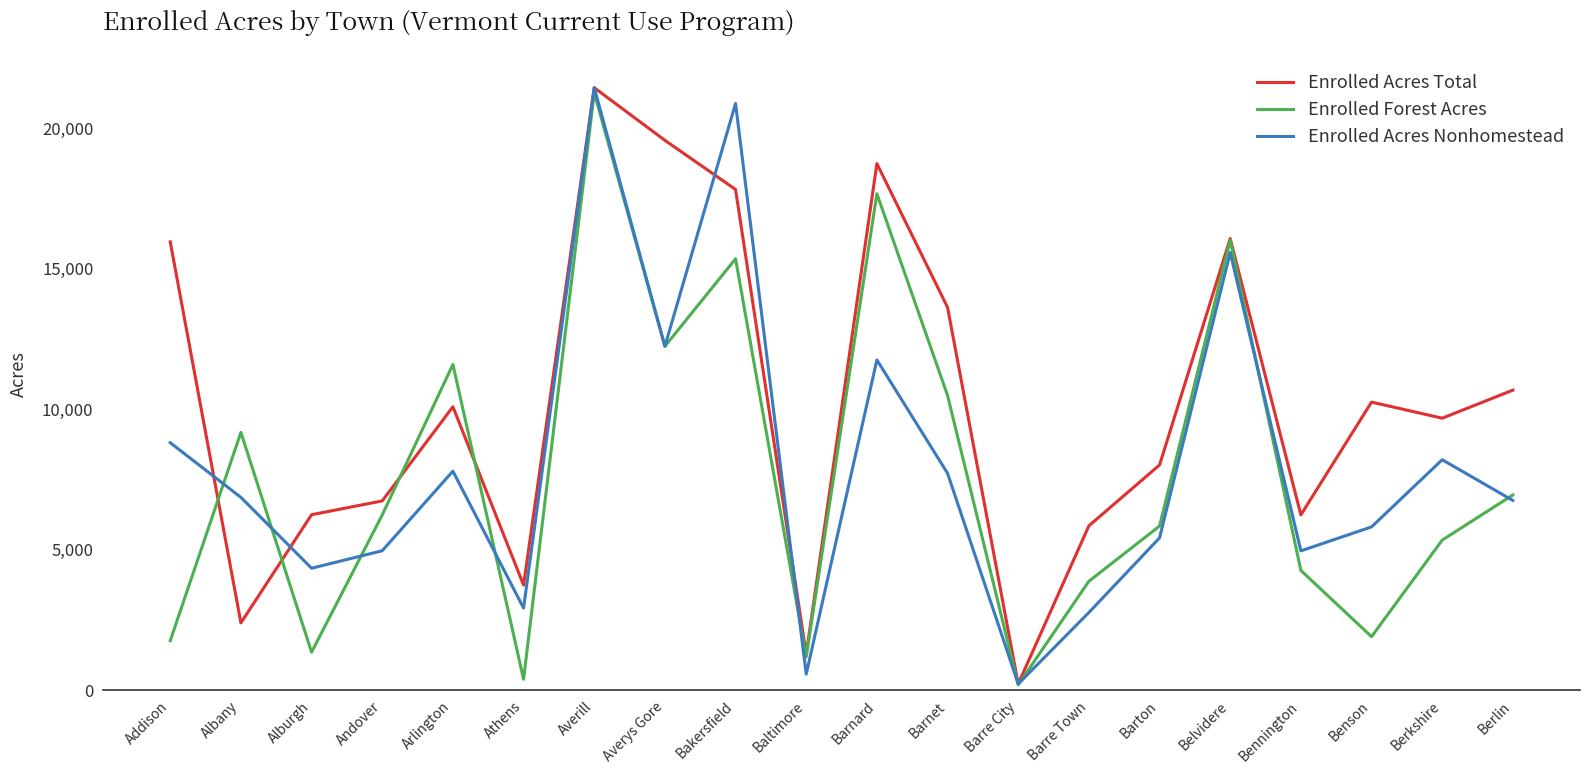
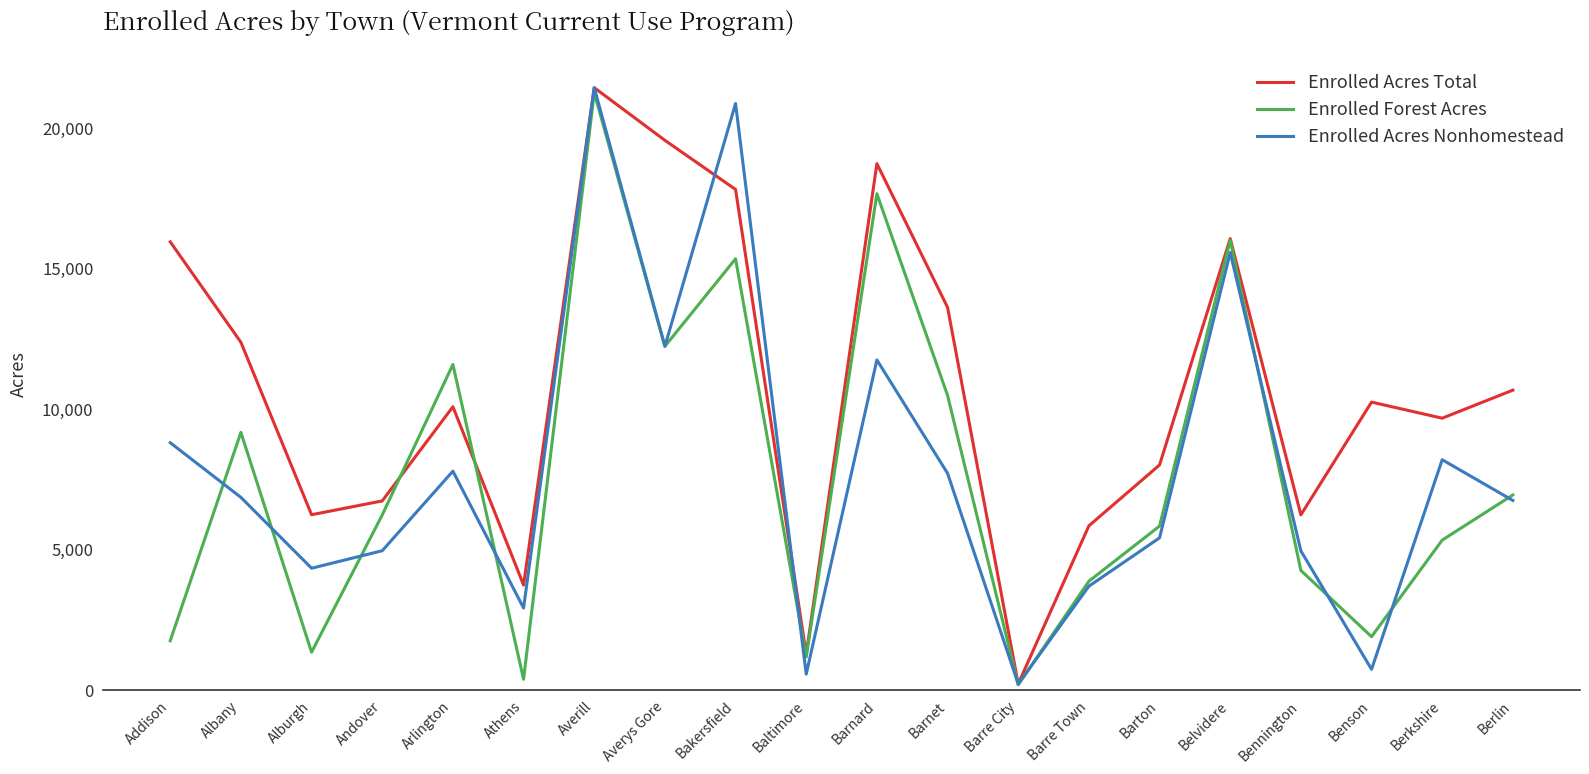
  {
    "Enrolled Acres Total": {
      "Addison": "16,000",
-     "Albany": "2,400",
+     "Albany": "12,400",
      "Alburgh": "6,200",
      "Andover": "6,700",
      "Arlington": "10,100",
      "Athens": "3,700",
      "Averys Gore": "19,600",
      "Bakersfield": "17,800",
      "Baltimore": "1,300",
      "Barnard": "18,800",
      "Barnet": "13,600",
      "Barre Town": "5,800",
      "Barton": "8,000",
      "Bennington": "6,200",
      "Benson": "10,300",
      "Berkshire": "9,700",
      "Berlin": "10,700"
    },
    "Enrolled Forest Acres": {
      "Addison": "1,800",
      "Albany": "9,200",
      "Alburgh": "1,300",
      "Andover": "6,200",
      "Arlington": "11,600",
      "Athens": "400",
      "Averill": "21,300",
      "Bakersfield": "15,400",
      "Baltimore": "1,200",
      "Barnard": "17,700",
      "Barnet": "10,500",
      "Barre Town": "3,900",
      "Barton": "5,800",
      "Bennington": "4,300",
      "Benson": "1,900",
      "Berkshire": "5,300",
      "Berlin": "6,900"
    },
    "Enrolled Acres Nonhomestead": {
      "Addison": "8,800",
      "Albany": "6,900",
      "Alburgh": "4,300",
      "Andover": "5,000",
      "Arlington": "7,800",
      "Athens": "2,900",
      "Bakersfield": "20,900",
      "Baltimore": "600",
      "Barnard": "11,800",
      "Barnet": "7,700",
-     "Barre Town": "2,800",
+     "Barre Town": "3,700",
      "Barton": "5,400",
      "Belvidere": "15,600",
      "Bennington": "5,000",
-     "Benson": "5,800",
+     "Benson": "700",
      "Berkshire": "8,200",
      "Berlin": "6,800"
    }
  }
